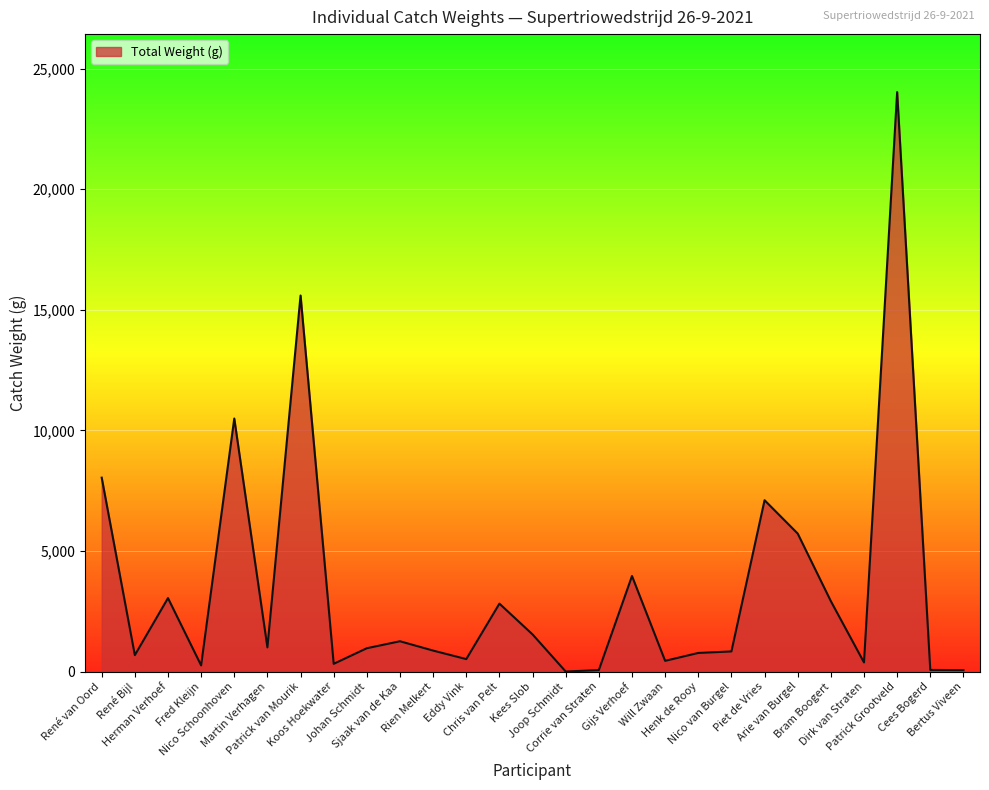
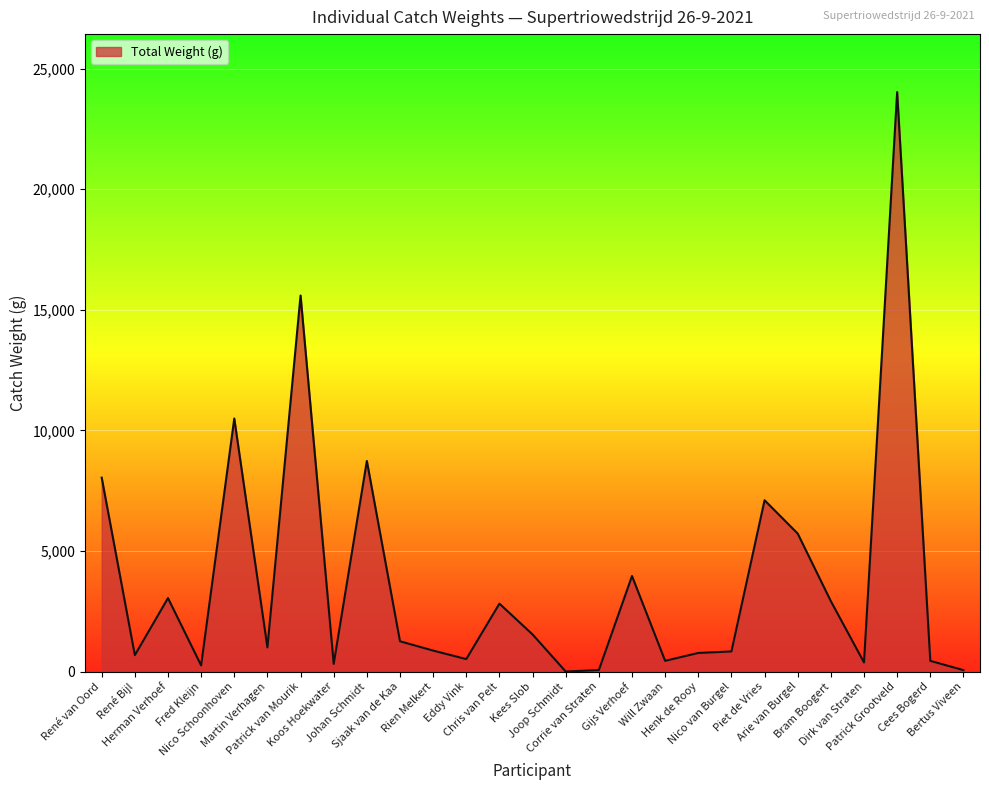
  {
    "René van Oord": "8,000",
    "René Bijl": "700",
    "Herman Verhoef": "3,000",
    "Fred Kleijn": "300",
    "Nico Schoonhoven": "10,500",
    "Martin Verhagen": "1,000",
    "Patrick van Mourik": "15,600",
    "Koos Hoekwater": "300",
-   "Johan Schmidt": "1,000",
+   "Johan Schmidt": "8,700",
    "Sjaak van de Kaa": "1,300",
    "Rien Melkert": "900",
    "Eddy Vink": "500",
    "Chris van Pelt": "2,800",
    "Kees Slob": "1,500",
    "Joop Schmidt": "0",
    "Corrie van Straten": "100",
    "Gijs Verhoef": "4,000",
    "Will Zwaan": "400",
    "Henk de Rooy": "800",
    "Nico van Burgel": "800",
    "Piet de Vries": "7,100",
    "Arie van Burgel": "5,700",
    "Bram Boogert": "2,900",
    "Dirk van Straten": "400",
    "Patrick Grootveld": "24,000",
-   "Cees Bogerd": "100",
+   "Cees Bogerd": "400",
    "Bertus Viveen": "100"
  }
